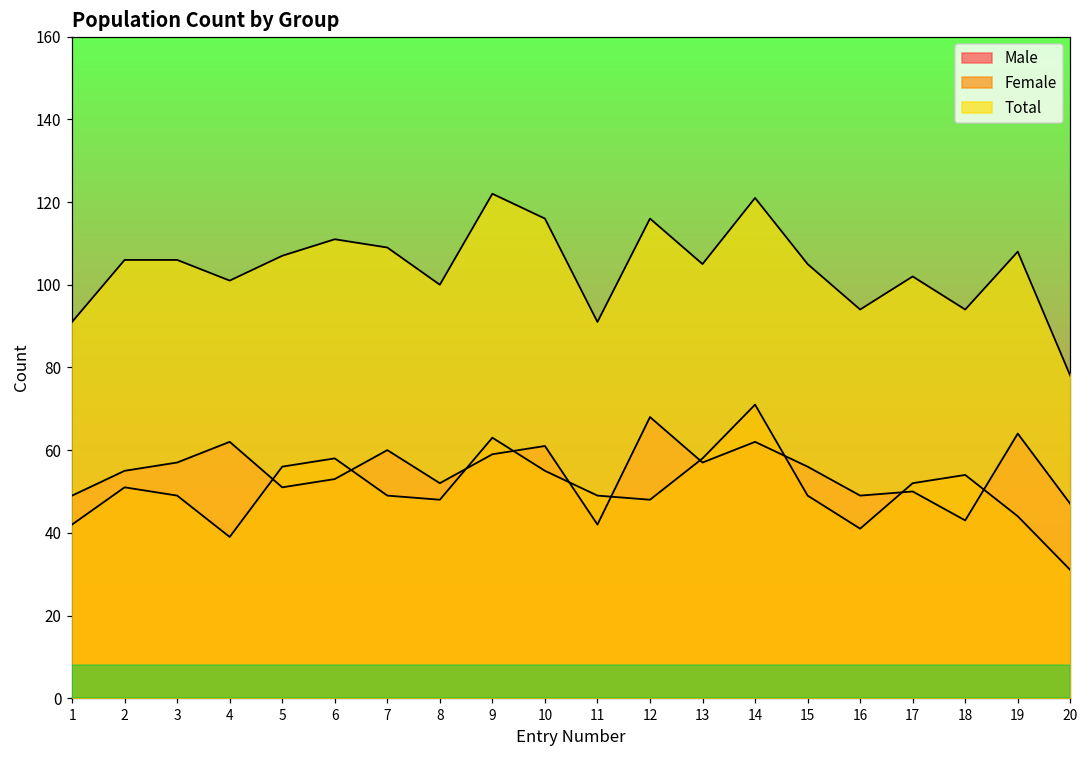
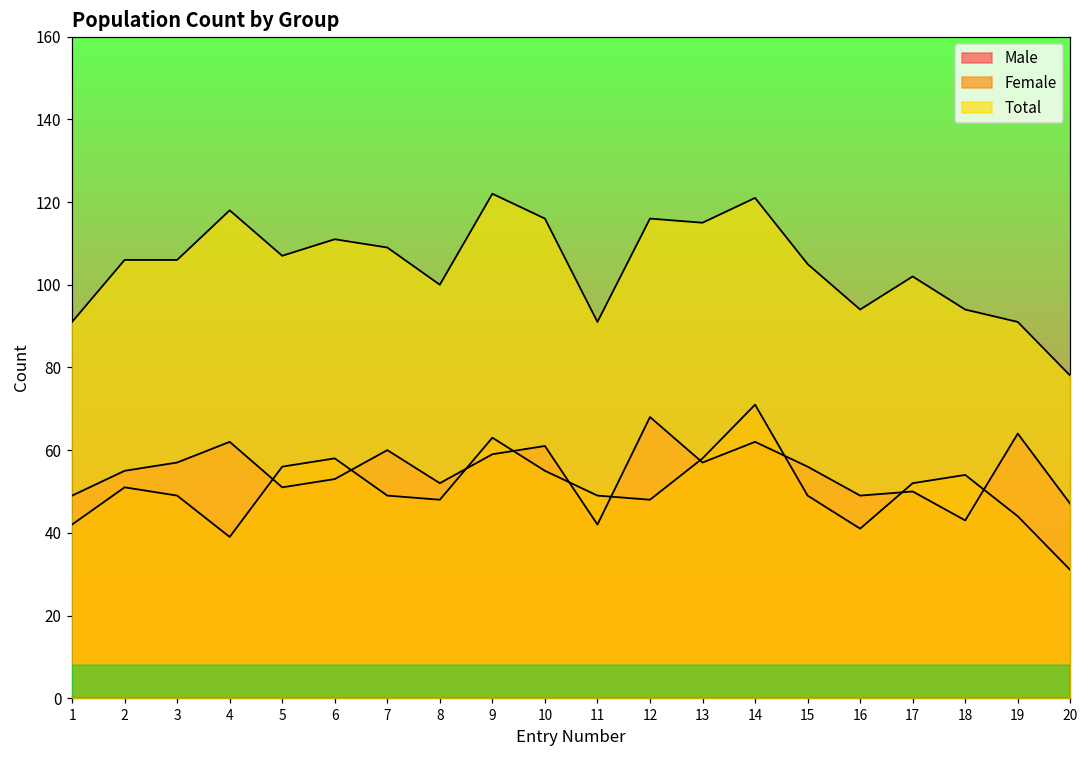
  {
    "Male": {
      "1": 49,
      "2": 55,
      "3": 57,
      "4": 62,
      "5": 51,
      "6": 53,
      "7": 60,
      "8": 52,
      "9": 59,
      "10": 61,
      "11": 42,
      "12": 68,
      "13": 57,
      "14": 62,
      "15": 56,
      "16": 49,
      "17": 50,
      "18": 43,
      "19": 64,
      "20": 47
    },
    "Female": {
      "1": 42,
      "2": 51,
      "3": 49,
      "4": 39,
      "5": 56,
      "6": 58,
      "7": 49,
      "8": 48,
      "9": 63,
      "10": 55,
      "11": 49,
      "12": 48,
      "13": 58,
      "14": 71,
      "15": 49,
      "16": 41,
      "17": 52,
      "18": 54,
      "19": 44,
      "20": 31
    },
    "Total": {
      "1": 91,
      "2": 106,
      "3": 106,
-     "4": 101,
+     "4": 118,
      "5": 107,
      "6": 111,
      "7": 109,
      "8": 100,
      "9": 122,
      "10": 116,
      "11": 91,
      "12": 116,
-     "13": 105,
+     "13": 115,
      "14": 121,
      "15": 105,
      "16": 94,
      "17": 102,
      "18": 94,
-     "19": 108,
+     "19": 91,
      "20": 78
    }
  }
